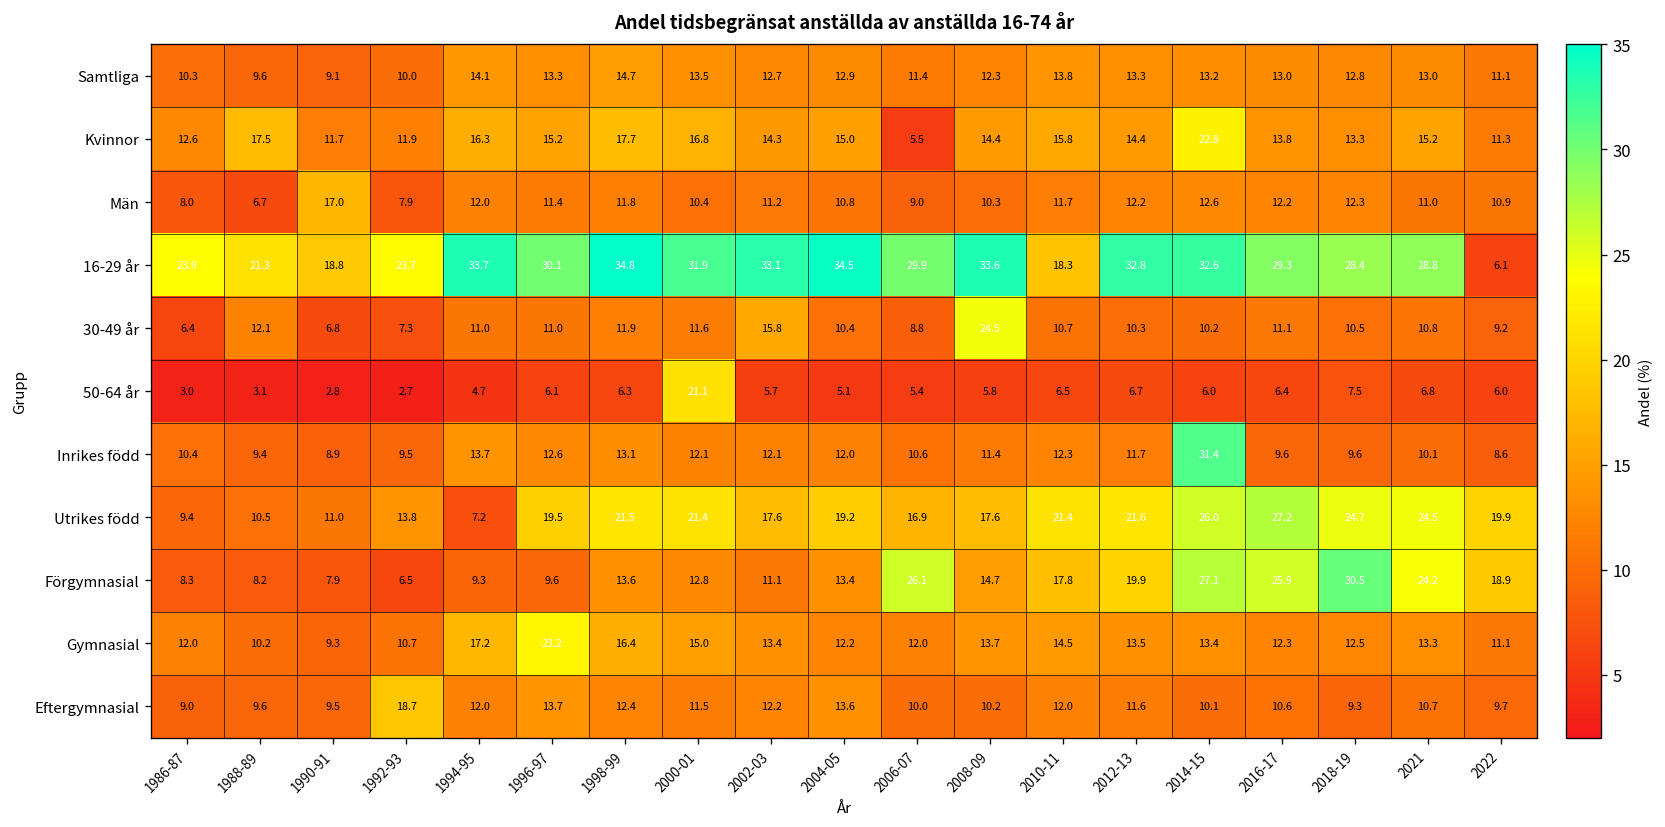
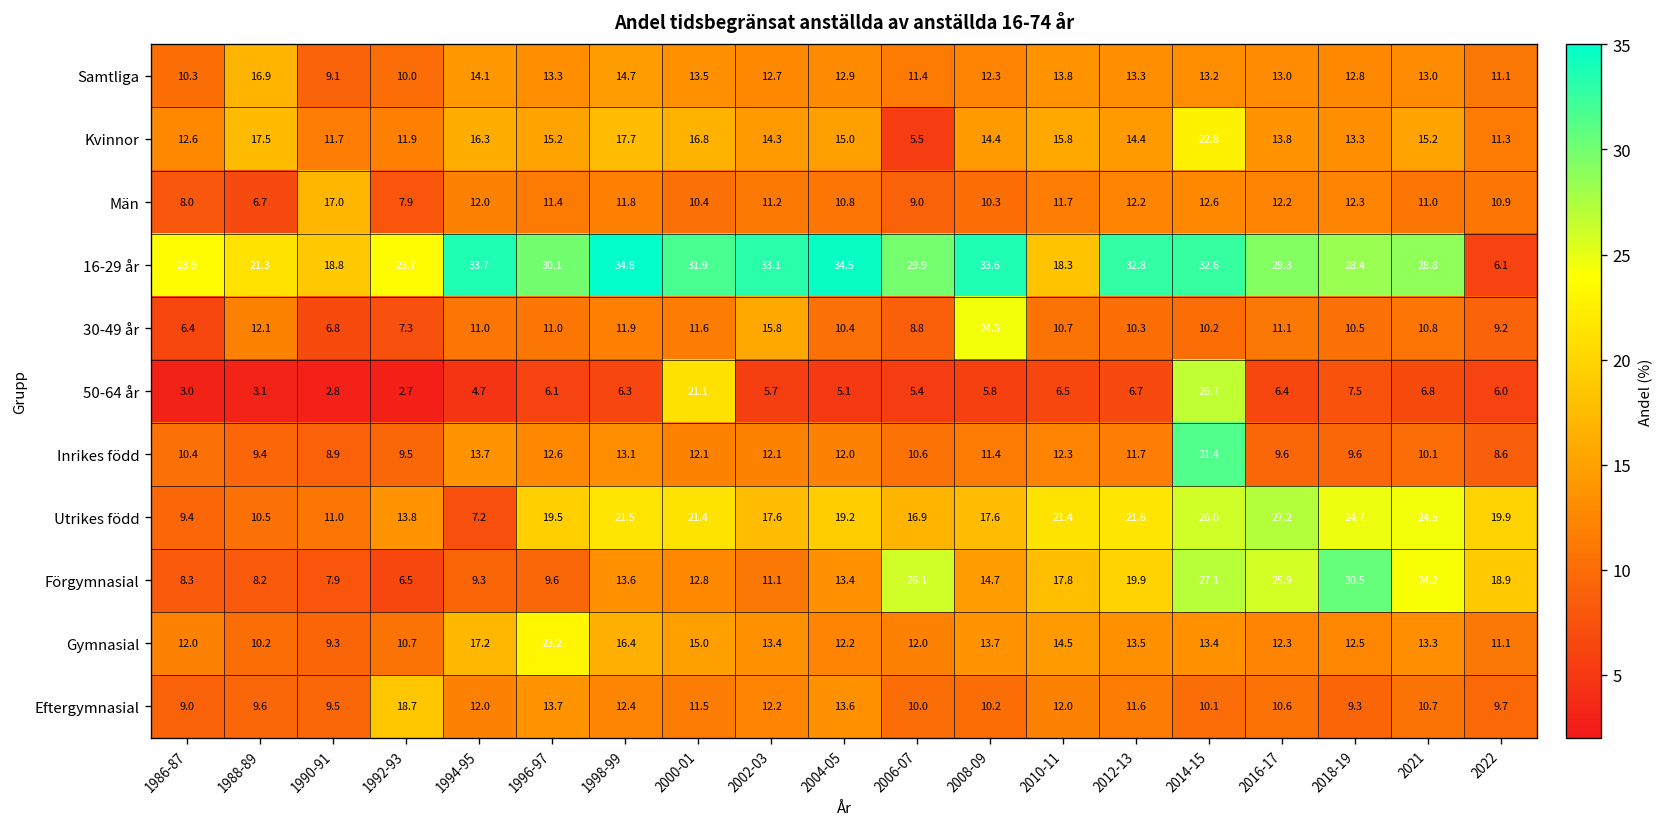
  {
    "Samtliga": {
      "1986-87": 10.3,
-     "1988-89": 9.6,
+     "1988-89": 16.9,
      "1990-91": 9.1,
      "1992-93": 10.0,
      "1994-95": 14.1,
      "1996-97": 13.3,
      "1998-99": 14.7,
      "2000-01": 13.5,
      "2002-03": 12.7,
      "2004-05": 12.9,
      "2006-07": 11.4,
      "2008-09": 12.3,
      "2010-11": 13.8,
      "2012-13": 13.3,
      "2014-15": 13.2,
      "2016-17": 13.0,
      "2018-19": 12.8,
      "2021": 13.0,
      "2022": 11.1
    },
    "50-64 år": {
      "1986-87": 3.0,
      "1988-89": 3.1,
      "1990-91": 2.8,
      "1992-93": 2.7,
      "1994-95": 4.7,
      "1996-97": 6.1,
      "1998-99": 6.3,
      "2000-01": 21.1,
      "2002-03": 5.7,
      "2004-05": 5.1,
      "2006-07": 5.4,
      "2008-09": 5.8,
      "2010-11": 6.5,
      "2012-13": 6.7,
-     "2014-15": 6.0,
+     "2014-15": 26.7,
      "2016-17": 6.4,
      "2018-19": 7.5,
      "2021": 6.8,
      "2022": 6.0
    }
  }
